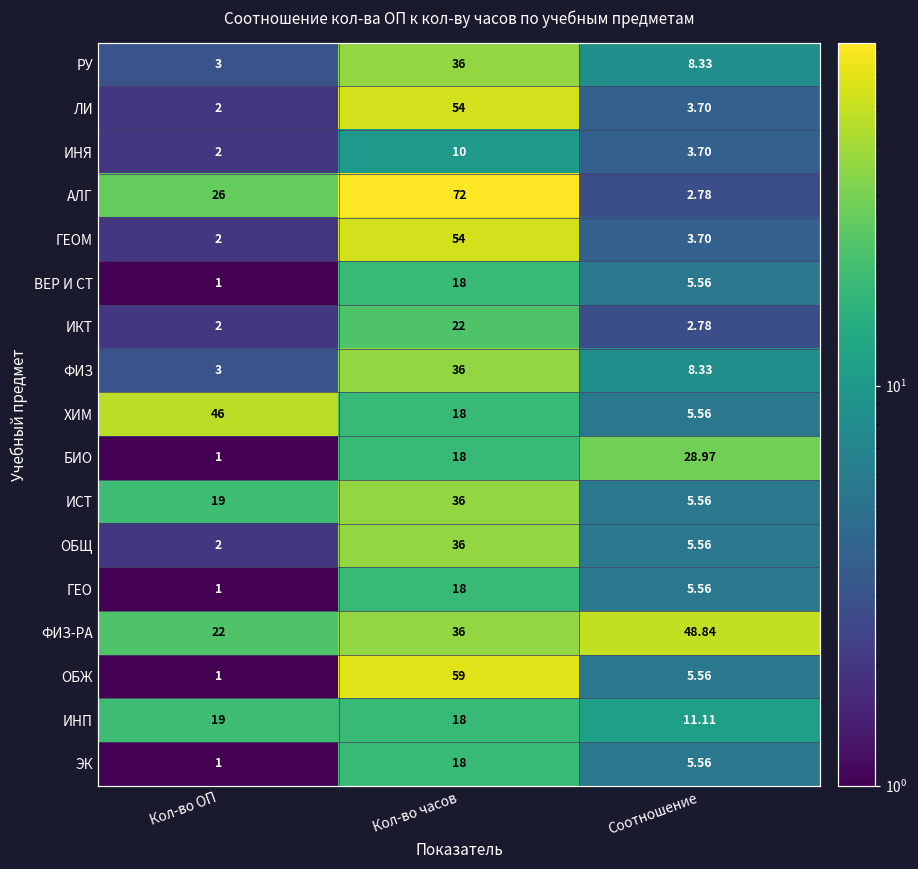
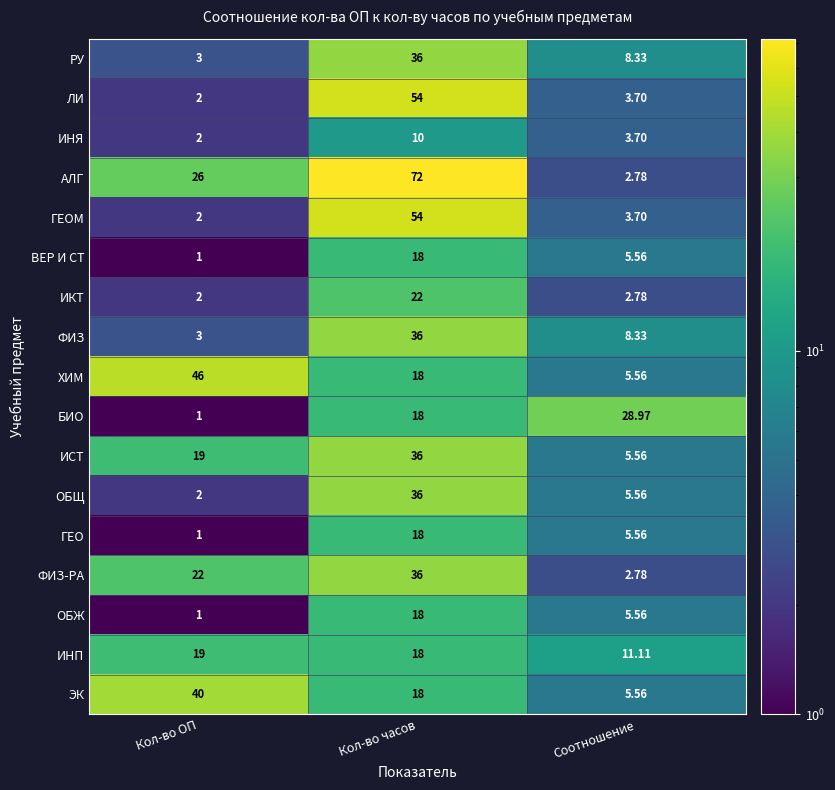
  {
    "РУ": {
      "Кол-во ОП": 3,
      "Кол-во часов": 36,
      "Соотношение": 8.33
    },
    "ЛИ": {
      "Кол-во ОП": 2,
      "Кол-во часов": 54,
      "Соотношение": 3.70
    },
    "ИНЯ": {
      "Кол-во ОП": 2,
      "Кол-во часов": 10,
      "Соотношение": 3.70
    },
    "АЛГ": {
      "Кол-во ОП": 26,
      "Кол-во часов": 72,
      "Соотношение": 2.78
    },
    "ГЕОМ": {
      "Кол-во ОП": 2,
      "Кол-во часов": 54,
      "Соотношение": 3.70
    },
    "ВЕР И СТ": {
      "Кол-во ОП": 1,
      "Кол-во часов": 18,
      "Соотношение": 5.56
    },
    "ИКТ": {
      "Кол-во ОП": 2,
      "Кол-во часов": 22,
      "Соотношение": 2.78
    },
    "ФИЗ": {
      "Кол-во ОП": 3,
      "Кол-во часов": 36,
      "Соотношение": 8.33
    },
    "ХИМ": {
      "Кол-во ОП": 46,
      "Кол-во часов": 18,
      "Соотношение": 5.56
    },
    "БИО": {
      "Кол-во ОП": 1,
      "Кол-во часов": 18,
      "Соотношение": 28.97
    },
    "ИСТ": {
      "Кол-во ОП": 19,
      "Кол-во часов": 36,
      "Соотношение": 5.56
    },
    "ОБЩ": {
      "Кол-во ОП": 2,
      "Кол-во часов": 36,
      "Соотношение": 5.56
    },
    "ГЕО": {
      "Кол-во ОП": 1,
      "Кол-во часов": 18,
      "Соотношение": 5.56
    },
    "ФИЗ-РА": {
      "Кол-во ОП": 22,
      "Кол-во часов": 36,
-     "Соотношение": 48.84
+     "Соотношение": 2.78
    },
    "ОБЖ": {
      "Кол-во ОП": 1,
-     "Кол-во часов": 59,
+     "Кол-во часов": 18,
      "Соотношение": 5.56
    },
    "ИНП": {
      "Кол-во ОП": 19,
      "Кол-во часов": 18,
      "Соотношение": 11.11
    },
    "ЭК": {
-     "Кол-во ОП": 1,
+     "Кол-во ОП": 40,
      "Кол-во часов": 18,
      "Соотношение": 5.56
    }
  }
